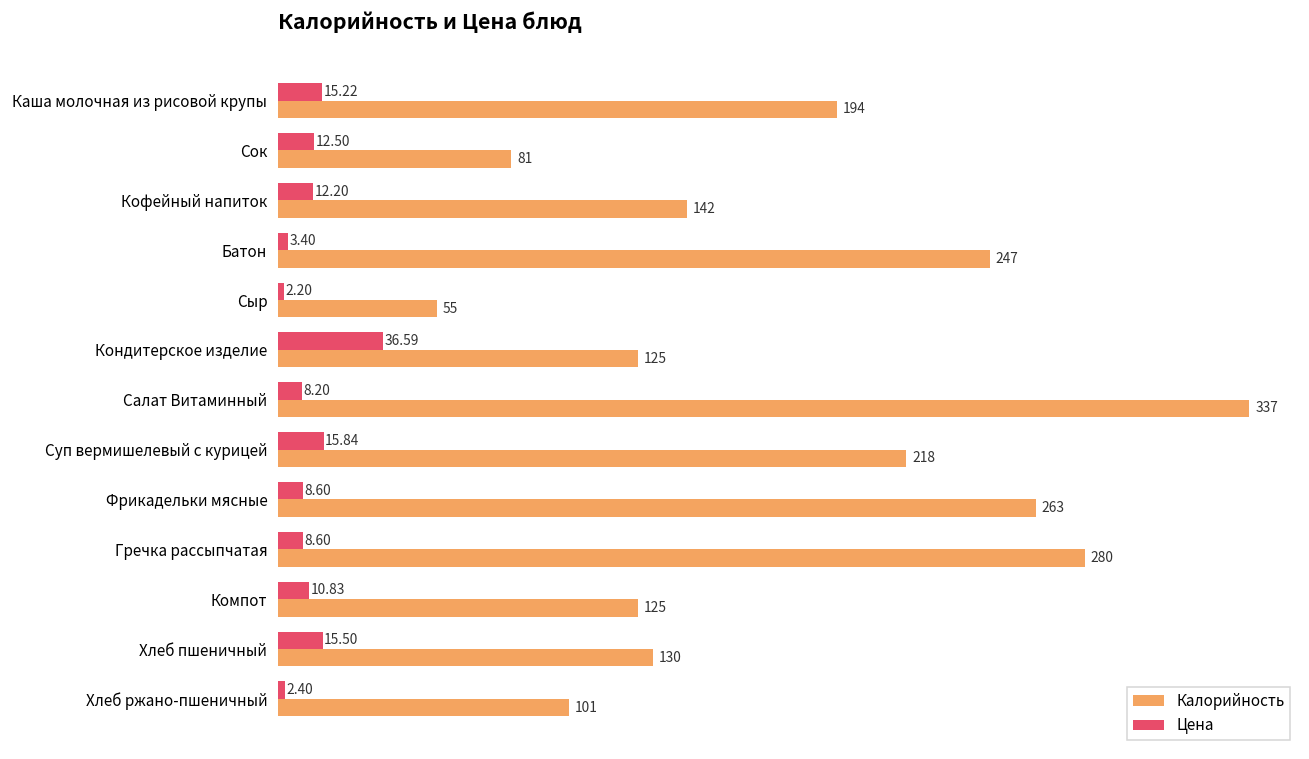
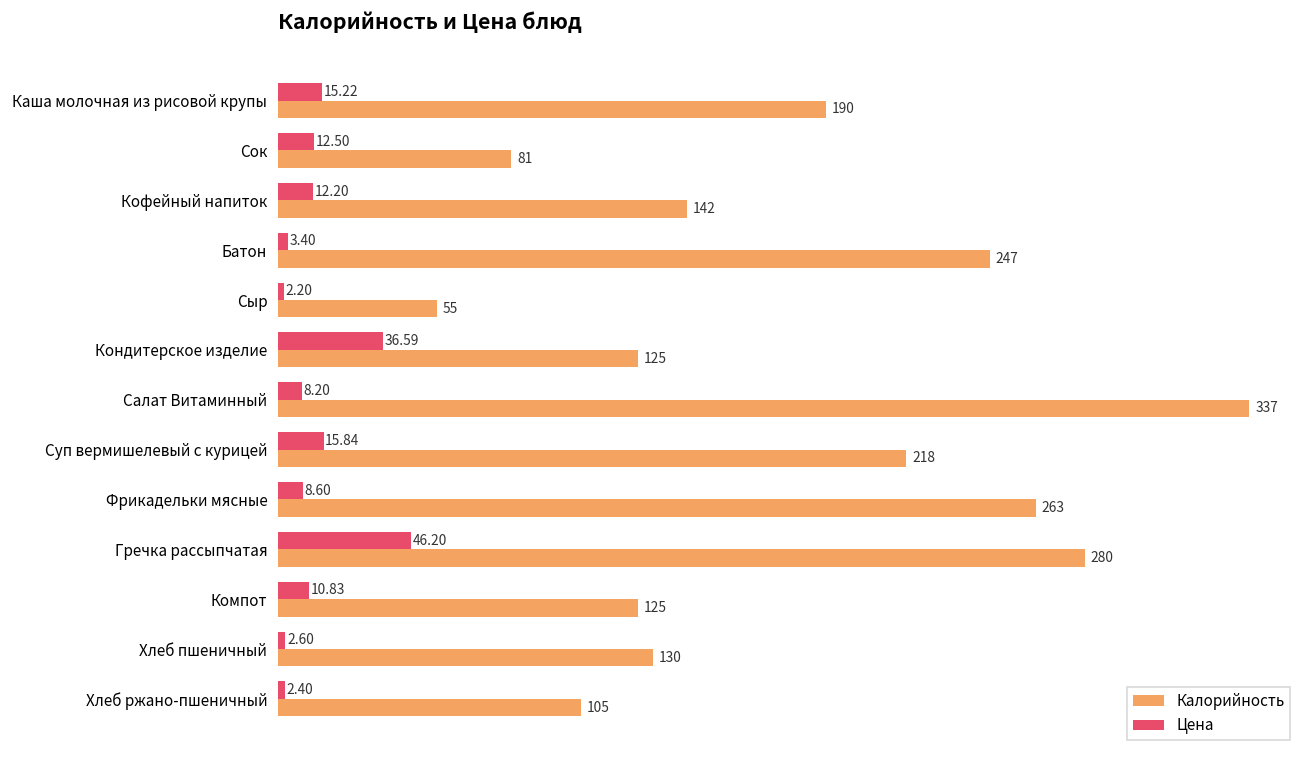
  {
    "Калорийность": {
-     "Каша молочная из рисовой крупы": 194,
+     "Каша молочная из рисовой крупы": 190,
      "Сок": 81,
      "Кофейный напиток": 142,
      "Батон": 247,
      "Сыр": 55,
      "Кондитерское изделие": 125,
      "Салат Витаминный": 337,
      "Суп вермишелевый с курицей": 218,
      "Фрикадельки мясные": 263,
      "Гречка рассыпчатая": 280,
      "Компот": 125,
      "Хлеб пшеничный": 130,
-     "Хлеб ржано-пшеничный": 101
+     "Хлеб ржано-пшеничный": 105
    },
    "Цена": {
      "Каша молочная из рисовой крупы": 15.22,
      "Сок": 12.50,
      "Кофейный напиток": 12.20,
      "Батон": 3.40,
      "Сыр": 2.20,
      "Кондитерское изделие": 36.59,
      "Салат Витаминный": 8.20,
      "Суп вермишелевый с курицей": 15.84,
      "Фрикадельки мясные": 8.60,
-     "Гречка рассыпчатая": 8.60,
+     "Гречка рассыпчатая": 46.20,
      "Компот": 10.83,
-     "Хлеб пшеничный": 15.50,
+     "Хлеб пшеничный": 2.60,
      "Хлеб ржано-пшеничный": 2.40
    }
  }
